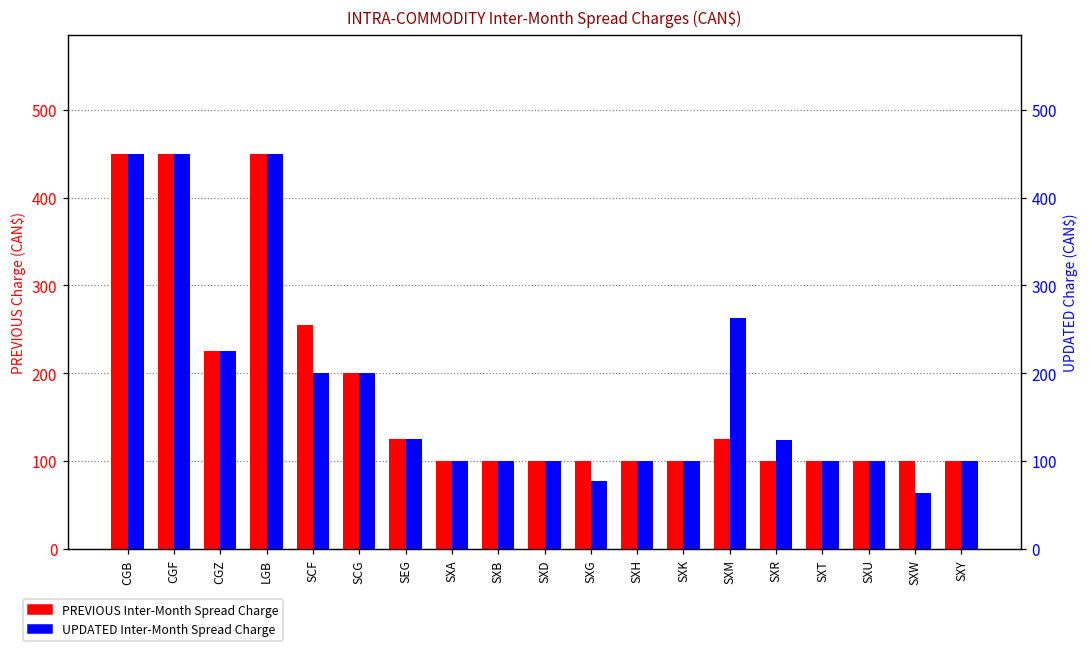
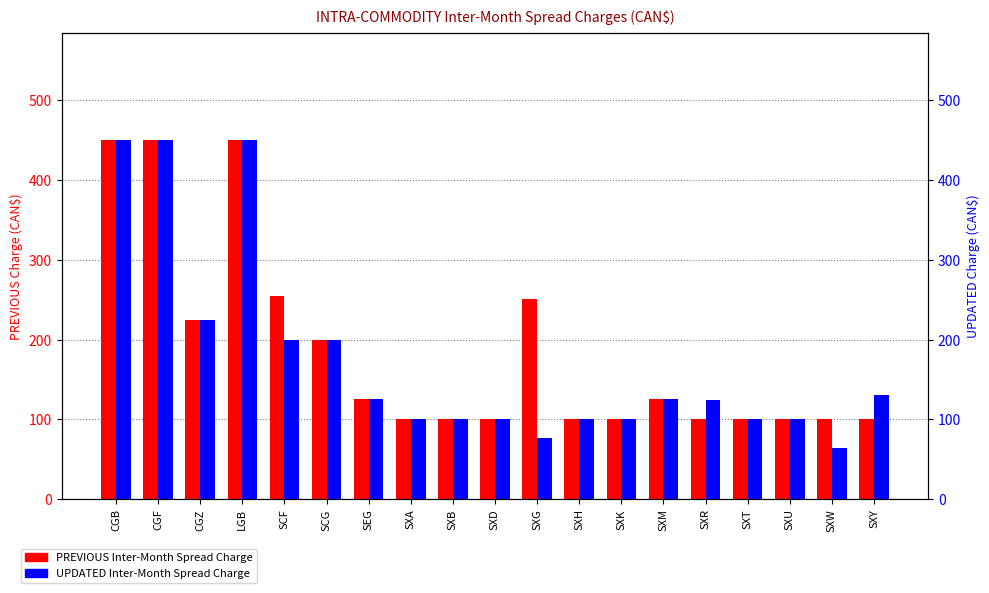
  {
    "PREVIOUS Inter-Month Spread Charge": {
      "CGB": 450,
      "CGF": 450,
      "CGZ": 230,
      "LGB": 450,
      "SCF": 260,
      "SCG": 200,
      "SEG": 130,
      "SXA": 100,
      "SXB": 100,
      "SXD": 100,
-     "SXG": 100,
+     "SXG": 250,
      "SXH": 100,
      "SXK": 100,
      "SXM": 130,
      "SXR": 100,
      "SXT": 100,
      "SXU": 100,
      "SXW": 100,
      "SXY": 100
    },
    "UPDATED Inter-Month Spread Charge": {
      "CGB": 450,
      "CGF": 450,
      "CGZ": 230,
      "LGB": 450,
      "SCF": 200,
      "SCG": 200,
      "SEG": 130,
      "SXA": 100,
      "SXB": 100,
      "SXD": 100,
      "SXG": 80,
      "SXH": 100,
      "SXK": 100,
-     "SXM": 260,
+     "SXM": 130,
      "SXR": 120,
      "SXT": 100,
      "SXU": 100,
      "SXW": 60,
-     "SXY": 100
+     "SXY": 130
    }
  }
